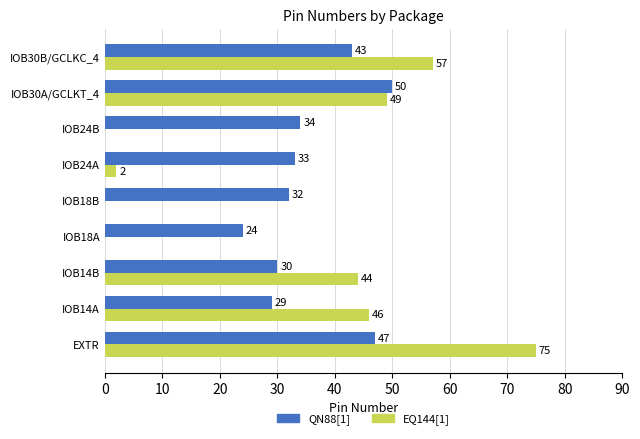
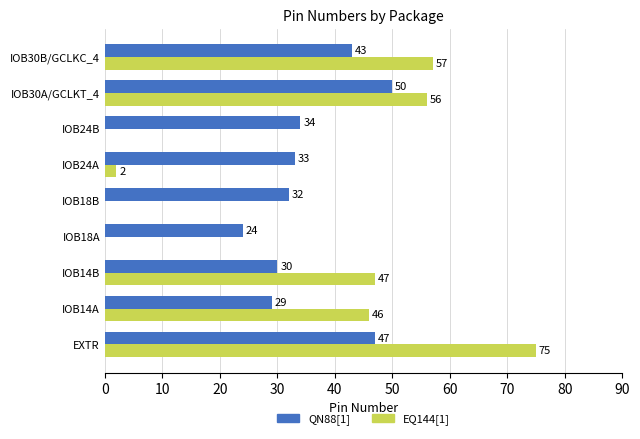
  {
    "QN88[1]": {
      "IOB30B/GCLKC_4": 43,
      "IOB30A/GCLKT_4": 50,
      "IOB24B": 34,
      "IOB24A": 33,
      "IOB18B": 32,
      "IOB18A": 24,
      "IOB14B": 30,
      "IOB14A": 29,
      "EXTR": 47
    },
    "EQ144[1]": {
      "IOB30B/GCLKC_4": 57,
-     "IOB30A/GCLKT_4": 49,
+     "IOB30A/GCLKT_4": 56,
      "IOB24A": 2,
-     "IOB14B": 44,
+     "IOB14B": 47,
      "IOB14A": 46,
      "EXTR": 75
    }
  }
